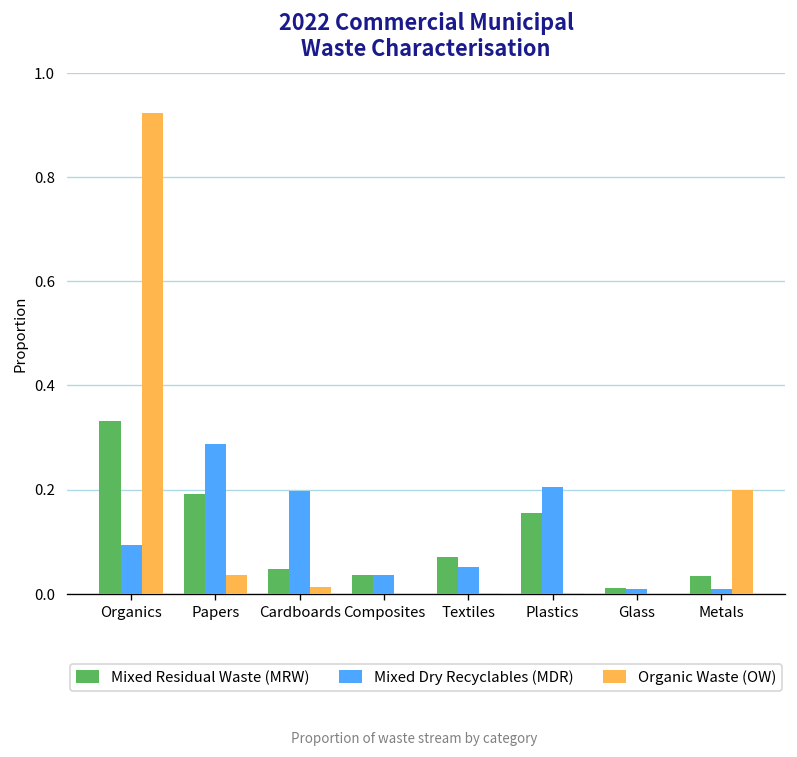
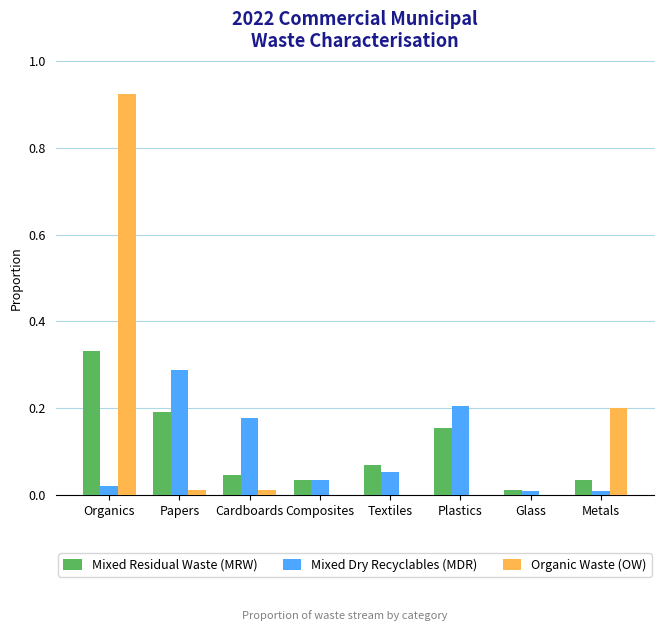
  {
    "Mixed Residual Waste (MRW)": {
      "Organics": 0.33,
      "Papers": 0.19,
      "Cardboards": 0.05,
      "Composites": 0.04,
      "Textiles": 0.07,
      "Plastics": 0.15,
      "Glass": 0.01,
      "Metals": 0.04
    },
    "Mixed Dry Recyclables (MDR)": {
-     "Organics": 0.09,
+     "Organics": 0.02,
      "Papers": 0.29,
-     "Cardboards": 0.20,
+     "Cardboards": 0.18,
      "Composites": 0.04,
      "Textiles": 0.05,
      "Plastics": 0.20,
      "Glass": 0.01,
      "Metals": 0.01
    },
    "Organic Waste (OW)": {
      "Organics": 0.92,
-     "Papers": 0.04,
+     "Papers": 0.01,
      "Cardboards": 0.01,
      "Metals": 0.20
    }
  }
